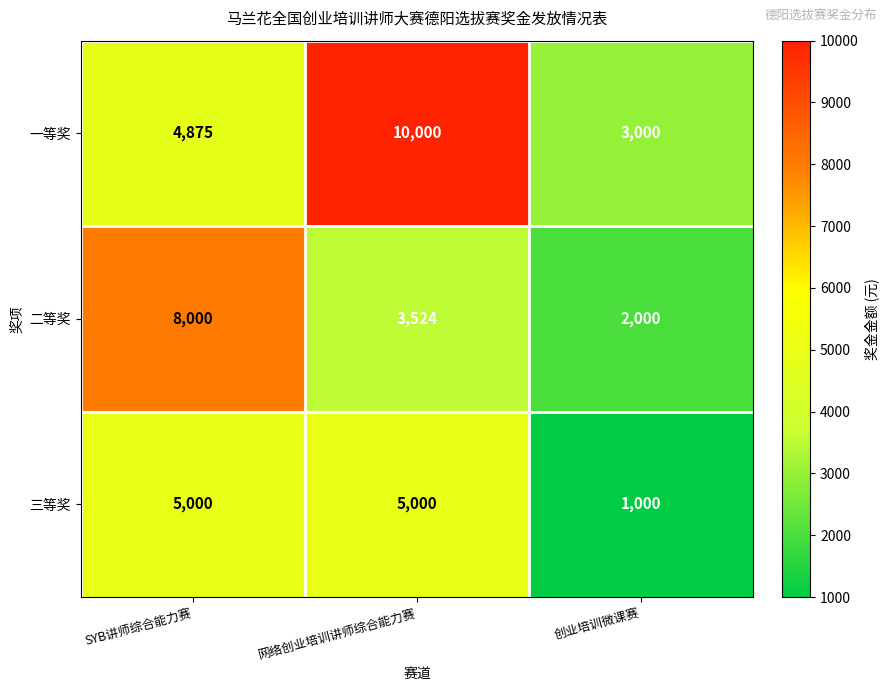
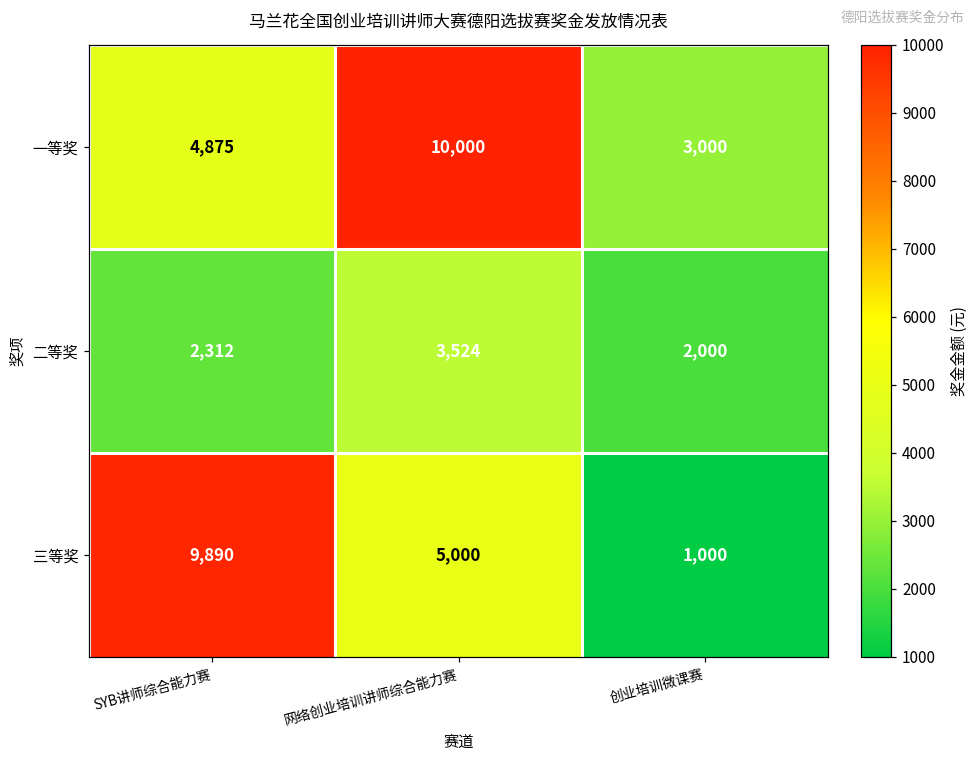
  {
    "一等奖": {
      "SYB讲师综合能力赛": "4,875",
      "网络创业培训讲师综合能力赛": "10,000",
      "创业培训微课赛": "3,000"
    },
    "二等奖": {
-     "SYB讲师综合能力赛": "8,000",
+     "SYB讲师综合能力赛": "2,312",
      "网络创业培训讲师综合能力赛": "3,524",
      "创业培训微课赛": "2,000"
    },
    "三等奖": {
-     "SYB讲师综合能力赛": "5,000",
+     "SYB讲师综合能力赛": "9,890",
      "网络创业培训讲师综合能力赛": "5,000",
      "创业培训微课赛": "1,000"
    }
  }
